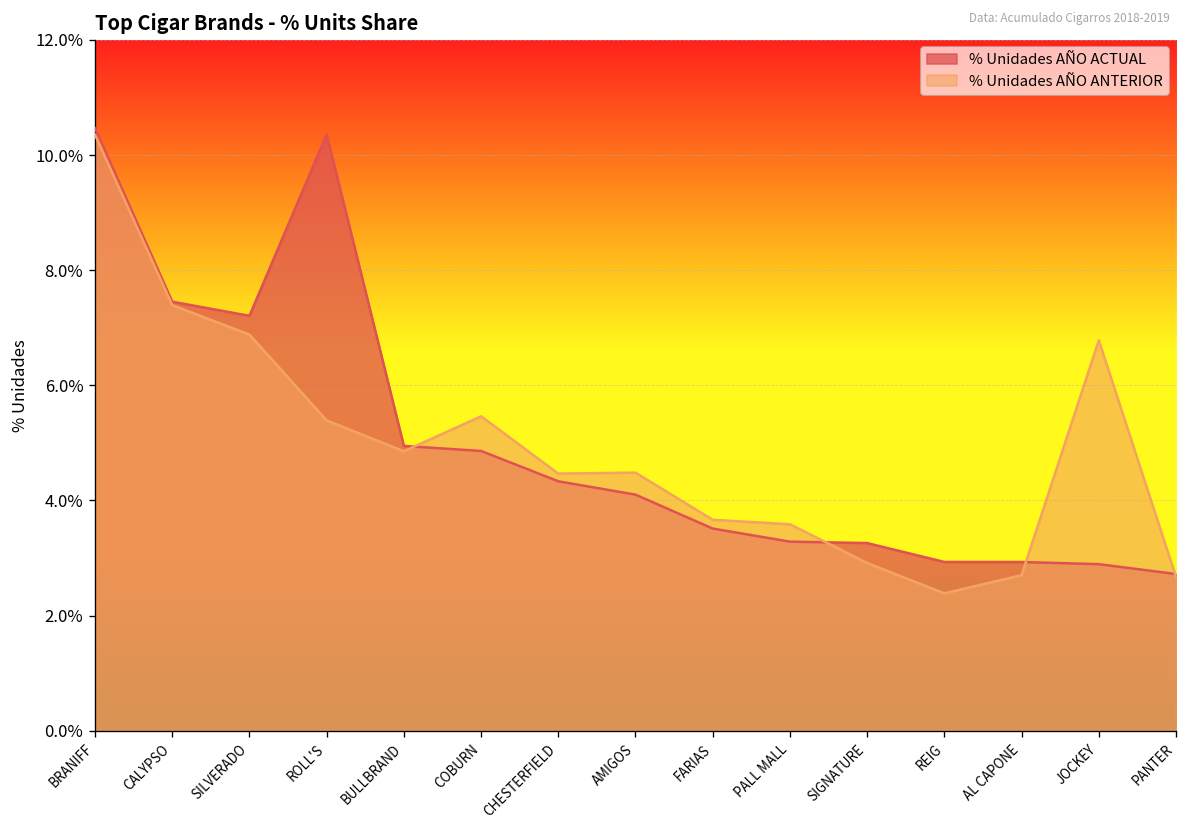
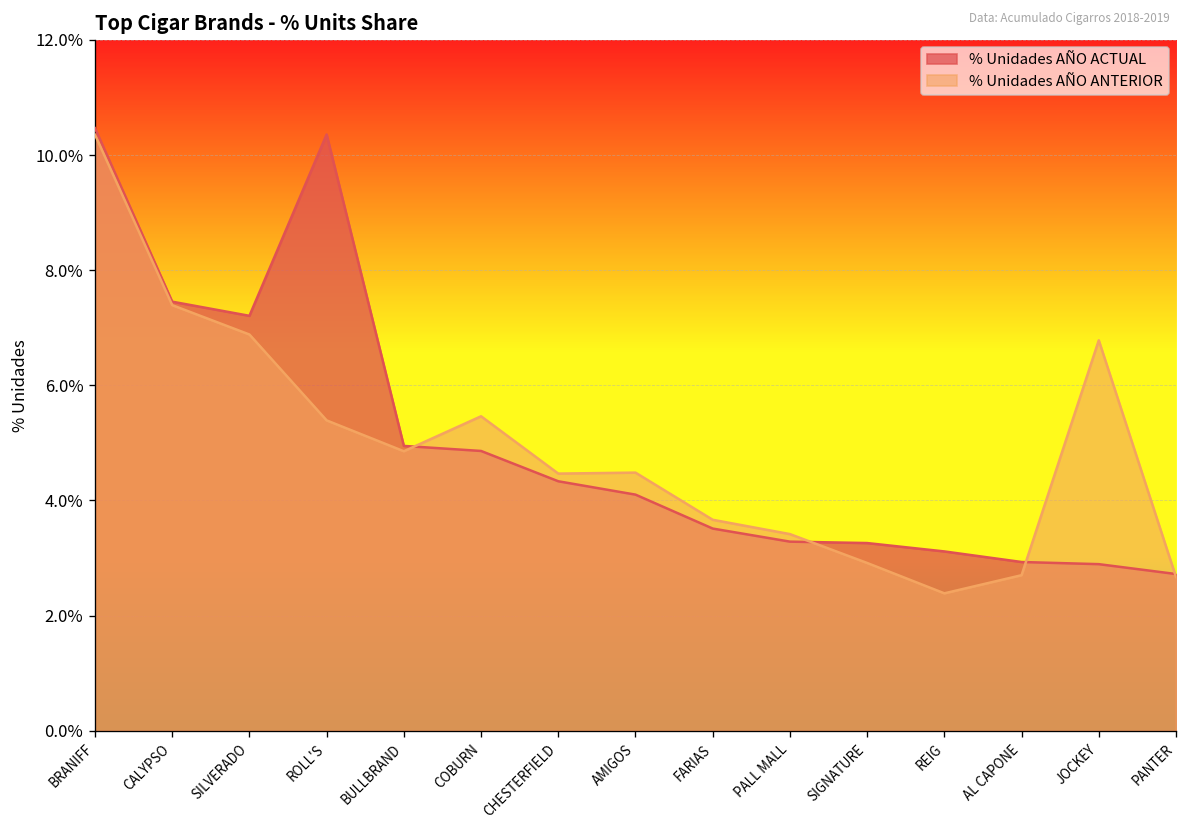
  {
    "% Unidades AÑO ACTUAL": {
      "BRANIFF": "10.5%",
      "CALYPSO": "7.5%",
      "SILVERADO": "7.2%",
      "ROLL'S": "10.4%",
      "BULLBRAND": "4.9%",
      "COBURN": "4.9%",
      "CHESTERFIELD": "4.3%",
      "AMIGOS": "4.1%",
      "FARIAS": "3.5%",
      "PALL MALL": "3.3%",
      "SIGNATURE": "3.3%",
-     "REIG": "2.9%",
+     "REIG": "3.1%",
      "AL CAPONE": "2.9%",
      "JOCKEY": "2.9%"
    },
    "% Unidades AÑO ANTERIOR": {
      "BRANIFF": "10.4%",
      "CALYPSO": "7.4%",
      "SILVERADO": "6.9%",
      "ROLL'S": "5.4%",
      "BULLBRAND": "4.9%",
      "COBURN": "5.5%",
      "CHESTERFIELD": "4.5%",
      "AMIGOS": "4.5%",
      "FARIAS": "3.7%",
-     "PALL MALL": "3.6%",
+     "PALL MALL": "3.4%",
      "SIGNATURE": "2.9%",
      "REIG": "2.4%",
      "AL CAPONE": "2.7%",
      "JOCKEY": "6.8%"
    }
  }
